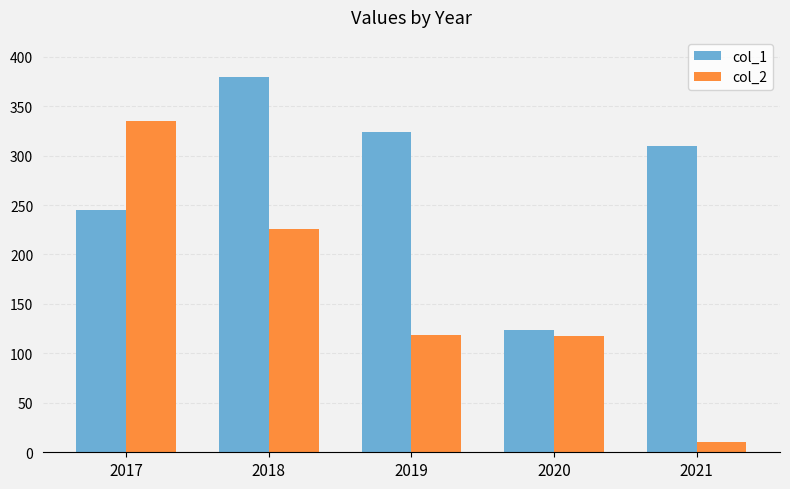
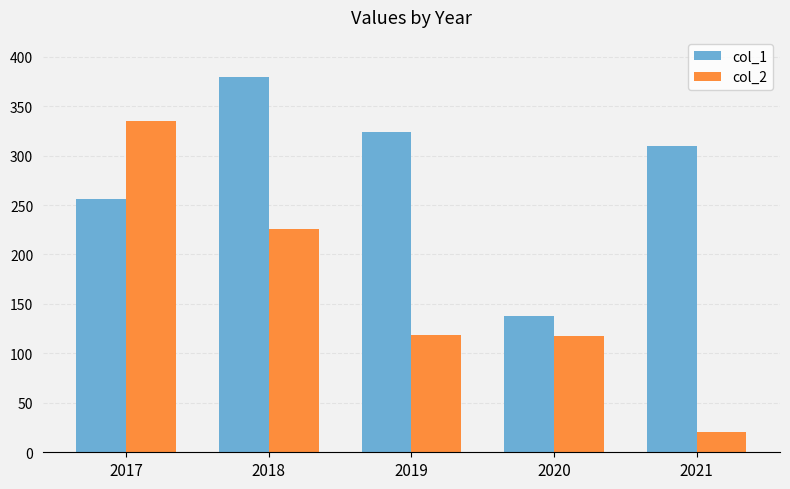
  {
    "col_1": {
-     "2017": 240,
+     "2017": 260,
      "2018": 380,
      "2019": 320,
-     "2020": 120,
+     "2020": 140,
      "2021": 310
    },
    "col_2": {
      "2017": 340,
      "2018": 230,
      "2019": 120,
      "2020": 120,
-     "2021": 10
+     "2021": 20
    }
  }
